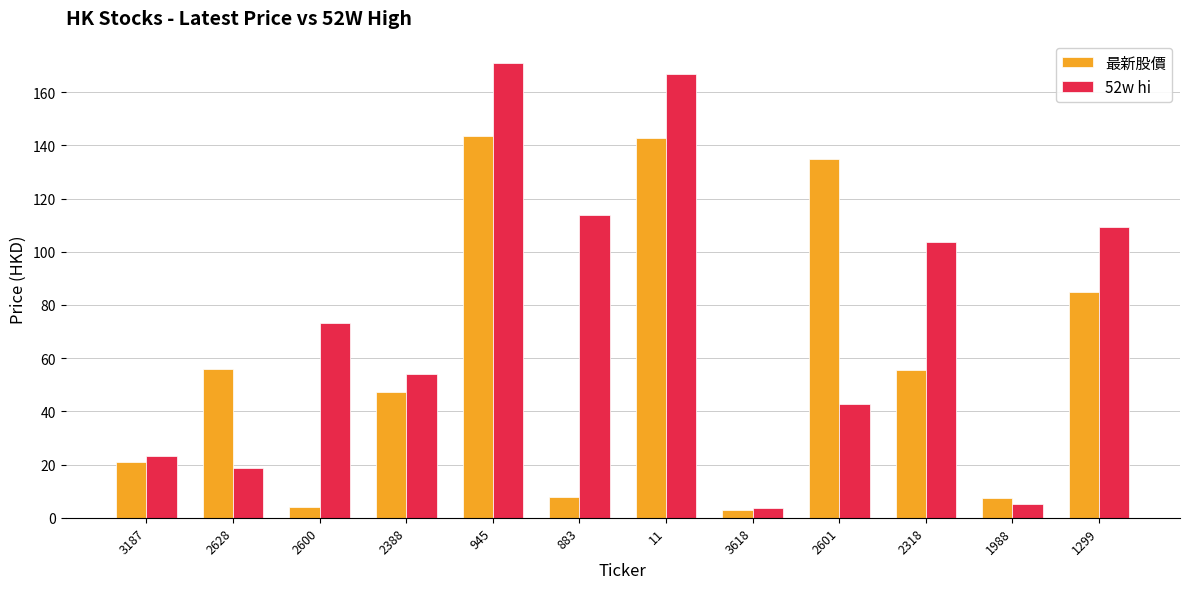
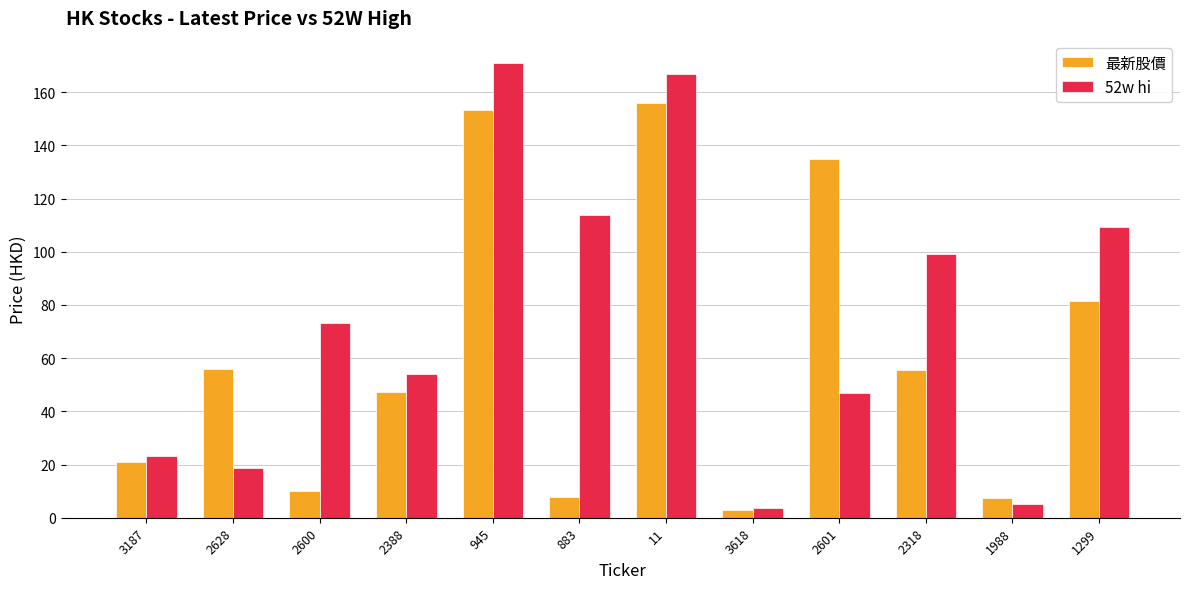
  {
    "最新股價": {
      "3187": 21,
      "2628": 56,
-     "2600": 4,
+     "2600": 10,
      "2388": 47,
-     "945": 144,
+     "945": 153,
      "883": 8,
-     "11": 143,
+     "11": 156,
      "3618": 3,
      "2601": 135,
      "2318": 55,
      "1988": 7,
-     "1299": 85
+     "1299": 81
    },
    "52w hi": {
      "3187": 23,
      "2628": 19,
      "2600": 73,
      "2388": 54,
      "945": 171,
      "883": 114,
      "11": 167,
      "3618": 4,
-     "2601": 43,
-     "2318": 104,
+     "2601": 47,
+     "2318": 99,
      "1988": 5,
      "1299": 109
    }
  }
